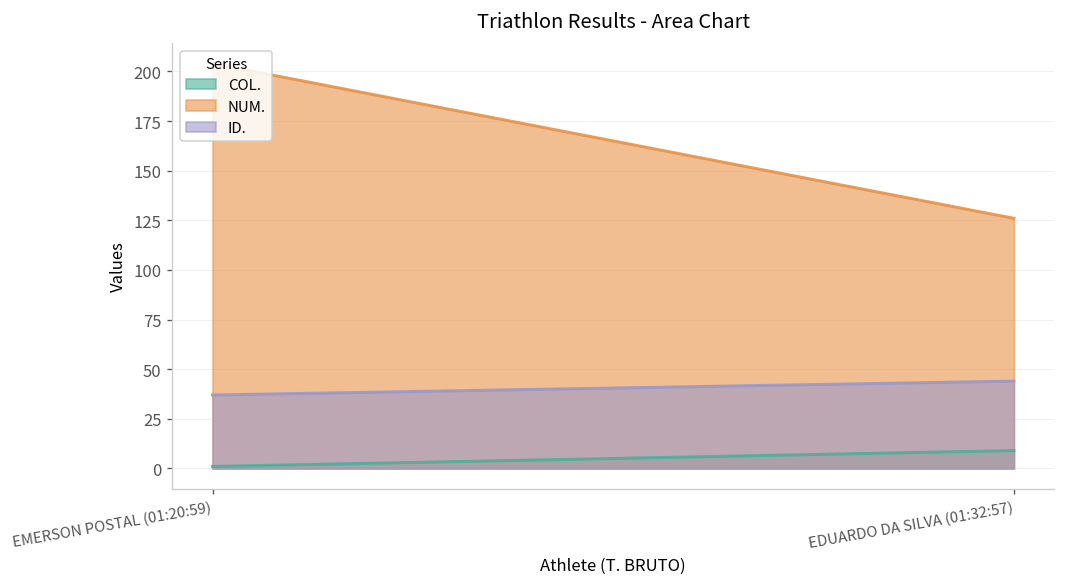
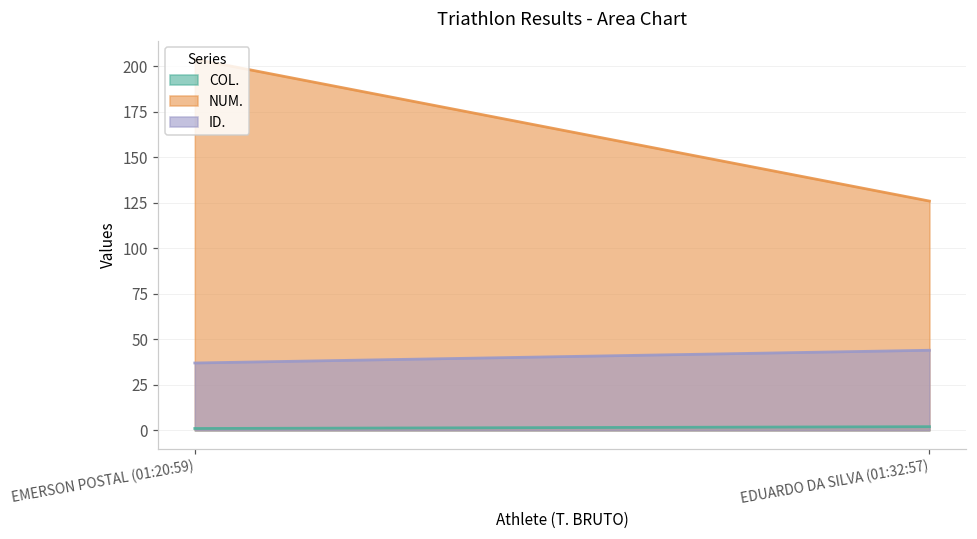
  {
    "COL.": {
      "EMERSON POSTAL (01:20:59)": 1,
-     "EDUARDO DA SILVA (01:32:57)": 9
+     "EDUARDO DA SILVA (01:32:57)": 2
    },
    "NUM.": {
      "EDUARDO DA SILVA (01:32:57)": 126
    },
    "ID.": {
      "EMERSON POSTAL (01:20:59)": 37,
      "EDUARDO DA SILVA (01:32:57)": 44
    }
  }
